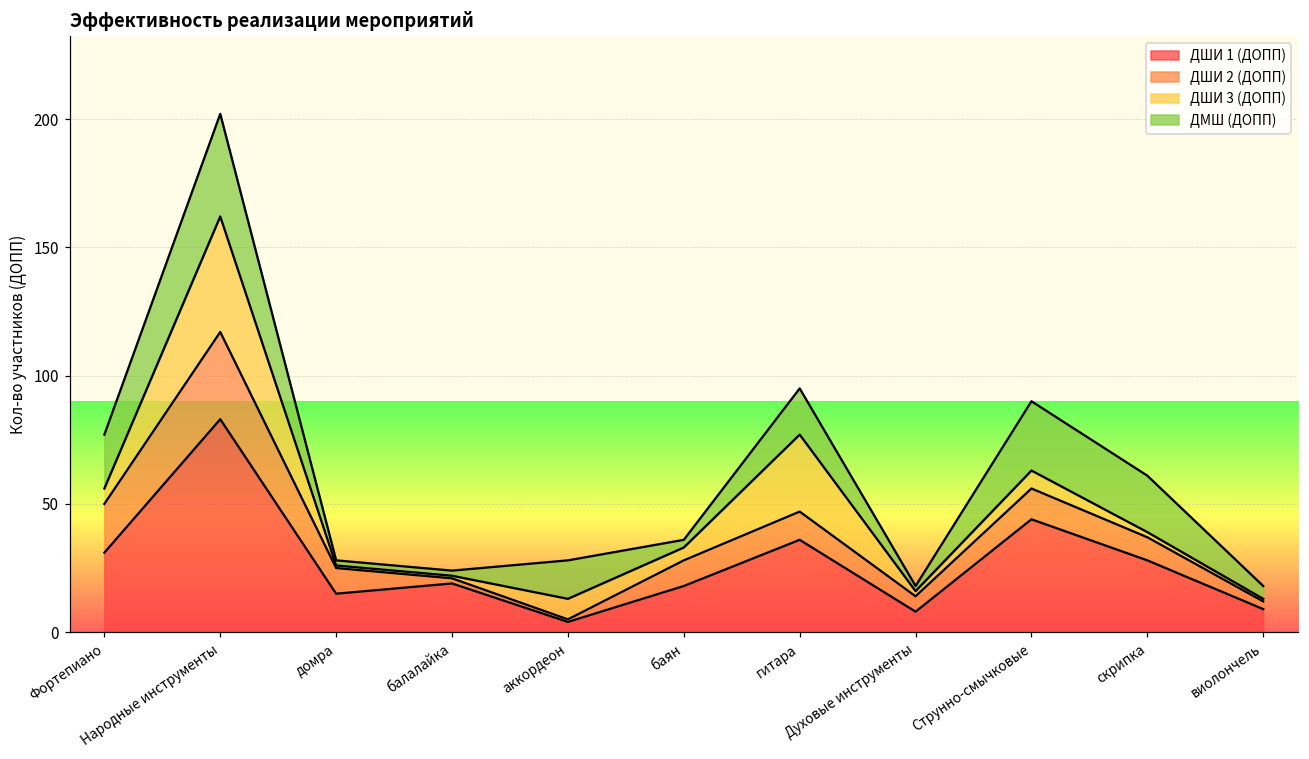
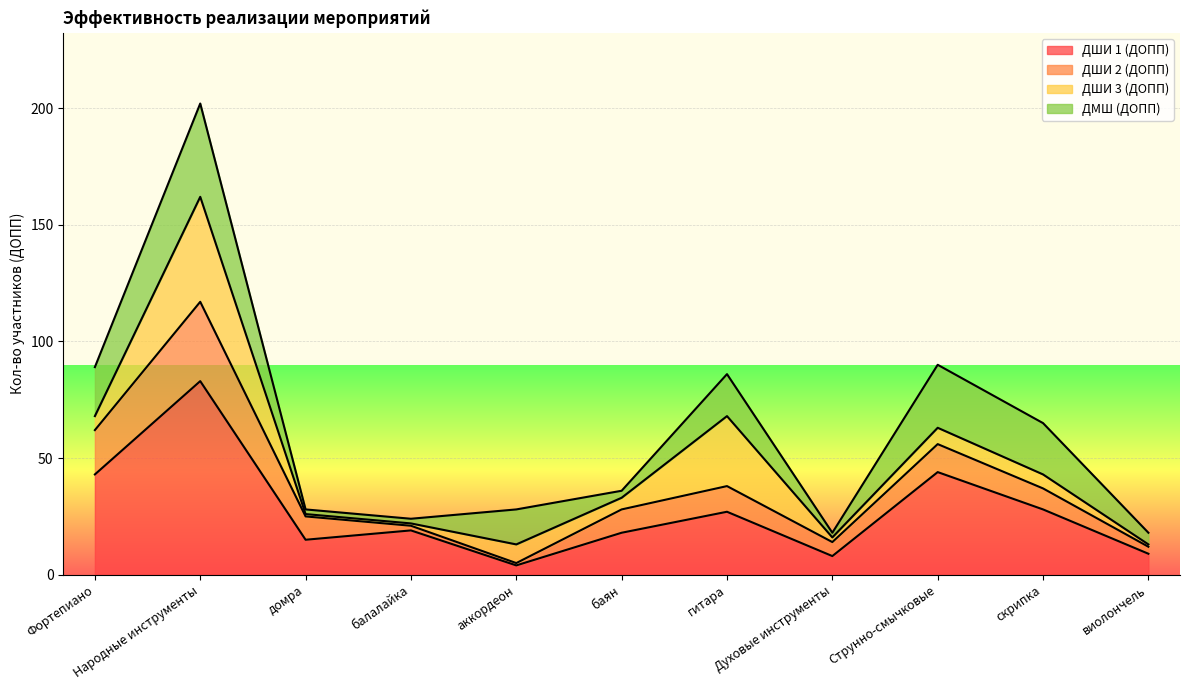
  {
    "ДШИ 1 (ДОПП)": {
-     "Фортепиано": 31,
+     "Фортепиано": 43,
      "Народные инструменты": 83,
      "домра": 15,
      "балалайка": 19,
      "баян": 18,
-     "гитара": 36,
+     "гитара": 27,
      "Духовые инструменты": 8,
      "Струнно-смычковые": 44,
      "скрипка": 28,
      "виолончель": 9
    },
    "ДШИ 2 (ДОПП)": {
      "Фортепиано": 19,
      "Народные инструменты": 34,
      "баян": 10,
      "гитара": 11,
      "Духовые инструменты": 6,
      "Струнно-смычковые": 12,
      "скрипка": 9
    },
    "ДШИ 3 (ДОПП)": {
      "Фортепиано": 6,
      "Народные инструменты": 45,
      "аккордеон": 8,
      "баян": 5,
      "гитара": 30,
      "Духовые инструменты": 2,
      "Струнно-смычковые": 7,
-     "скрипка": 2
+     "скрипка": 6
    },
    "ДМШ (ДОПП)": {
      "Фортепиано": 21,
      "Народные инструменты": 40,
      "домра": 2,
      "балалайка": 2,
      "аккордеон": 15,
      "баян": 3,
      "гитара": 18,
      "Духовые инструменты": 2,
      "Струнно-смычковые": 27,
      "скрипка": 22,
      "виолончель": 5
    }
  }
